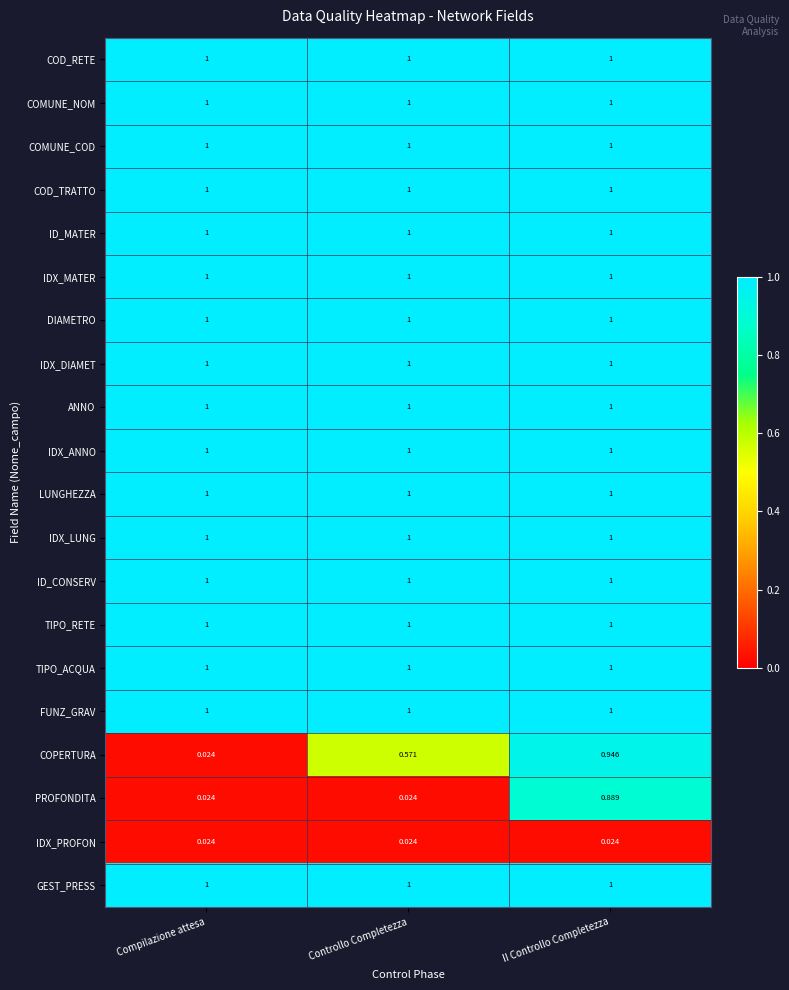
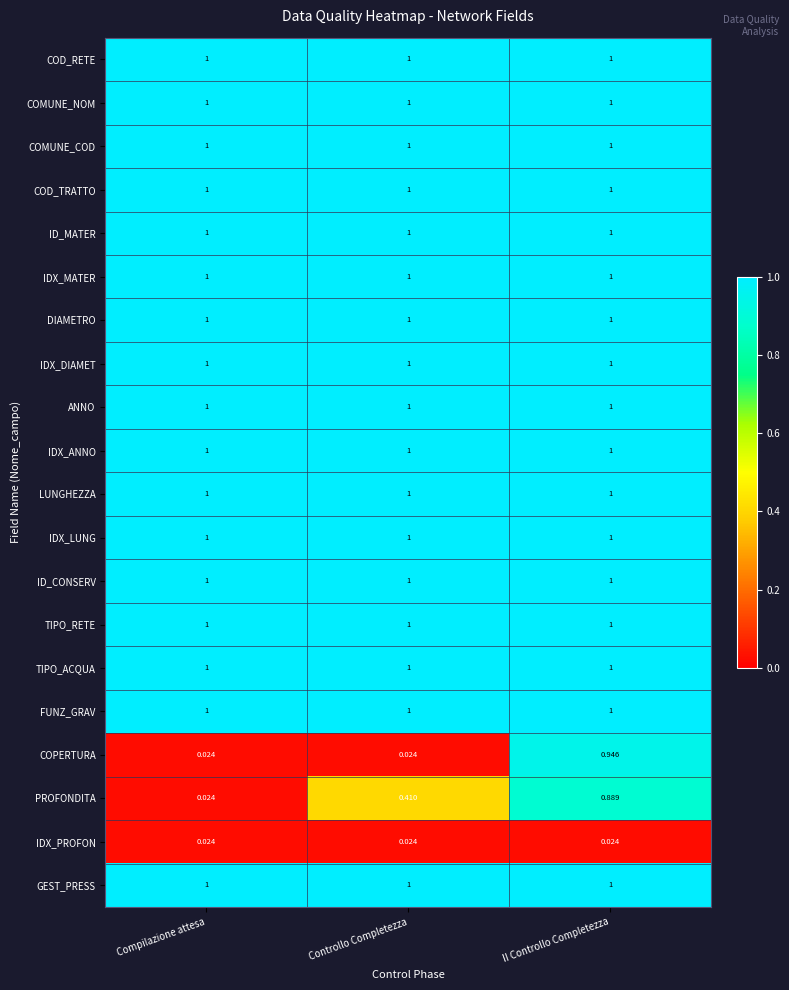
  {
    "COD_RETE": {
      "Compilazione attesa": 1,
      "Controllo Completezza": 1,
      "II Controllo Completezza": 1
    },
    "COMUNE_NOM": {
      "Compilazione attesa": 1,
      "Controllo Completezza": 1,
      "II Controllo Completezza": 1
    },
    "COMUNE_COD": {
      "Compilazione attesa": 1,
      "Controllo Completezza": 1,
      "II Controllo Completezza": 1
    },
    "COD_TRATTO": {
      "Compilazione attesa": 1,
      "Controllo Completezza": 1,
      "II Controllo Completezza": 1
    },
    "ID_MATER": {
      "Compilazione attesa": 1,
      "Controllo Completezza": 1,
      "II Controllo Completezza": 1
    },
    "IDX_MATER": {
      "Compilazione attesa": 1,
      "Controllo Completezza": 1,
      "II Controllo Completezza": 1
    },
    "DIAMETRO": {
      "Compilazione attesa": 1,
      "Controllo Completezza": 1,
      "II Controllo Completezza": 1
    },
    "IDX_DIAMET": {
      "Compilazione attesa": 1,
      "Controllo Completezza": 1,
      "II Controllo Completezza": 1
    },
    "ANNO": {
      "Compilazione attesa": 1,
      "Controllo Completezza": 1,
      "II Controllo Completezza": 1
    },
    "IDX_ANNO": {
      "Compilazione attesa": 1,
      "Controllo Completezza": 1,
      "II Controllo Completezza": 1
    },
    "LUNGHEZZA": {
      "Compilazione attesa": 1,
      "Controllo Completezza": 1,
      "II Controllo Completezza": 1
    },
    "IDX_LUNG": {
      "Compilazione attesa": 1,
      "Controllo Completezza": 1,
      "II Controllo Completezza": 1
    },
    "ID_CONSERV": {
      "Compilazione attesa": 1,
      "Controllo Completezza": 1,
      "II Controllo Completezza": 1
    },
    "TIPO_RETE": {
      "Compilazione attesa": 1,
      "Controllo Completezza": 1,
      "II Controllo Completezza": 1
    },
    "TIPO_ACQUA": {
      "Compilazione attesa": 1,
      "Controllo Completezza": 1,
      "II Controllo Completezza": 1
    },
    "FUNZ_GRAV": {
      "Compilazione attesa": 1,
      "Controllo Completezza": 1,
      "II Controllo Completezza": 1
    },
    "COPERTURA": {
      "Compilazione attesa": 0.024,
-     "Controllo Completezza": 0.571,
+     "Controllo Completezza": 0.024,
      "II Controllo Completezza": 0.946
    },
    "PROFONDITA": {
      "Compilazione attesa": 0.024,
-     "Controllo Completezza": 0.024,
+     "Controllo Completezza": 0.410,
      "II Controllo Completezza": 0.889
    },
    "IDX_PROFON": {
      "Compilazione attesa": 0.024,
      "Controllo Completezza": 0.024,
      "II Controllo Completezza": 0.024
    },
    "GEST_PRESS": {
      "Compilazione attesa": 1,
      "Controllo Completezza": 1,
      "II Controllo Completezza": 1
    }
  }
